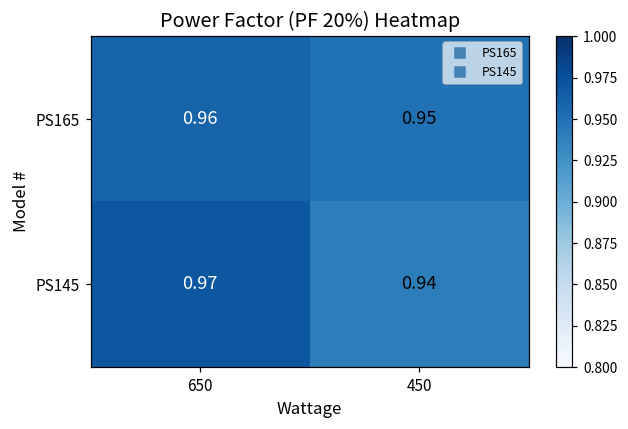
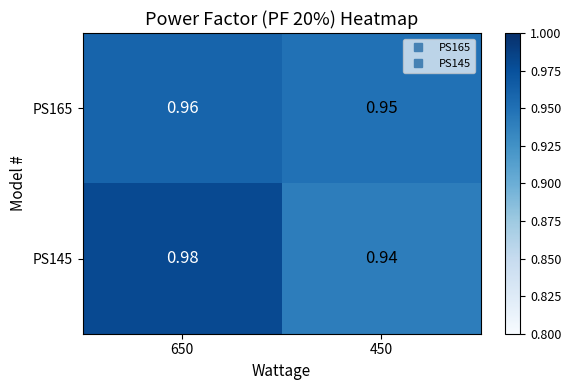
  {
    "PS165": {
      "650": 0.96,
      "450": 0.95
    },
    "PS145": {
-     "650": 0.97,
+     "650": 0.98,
      "450": 0.94
    }
  }
